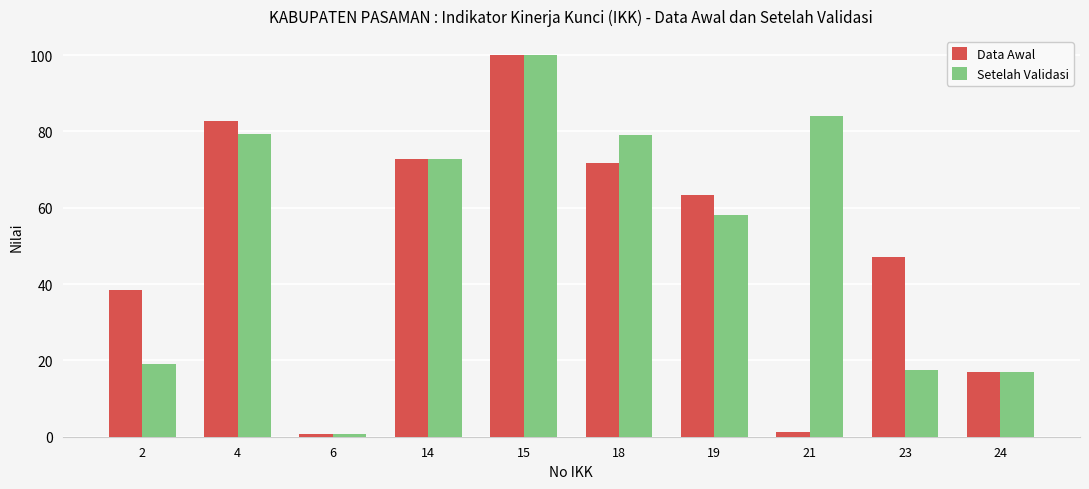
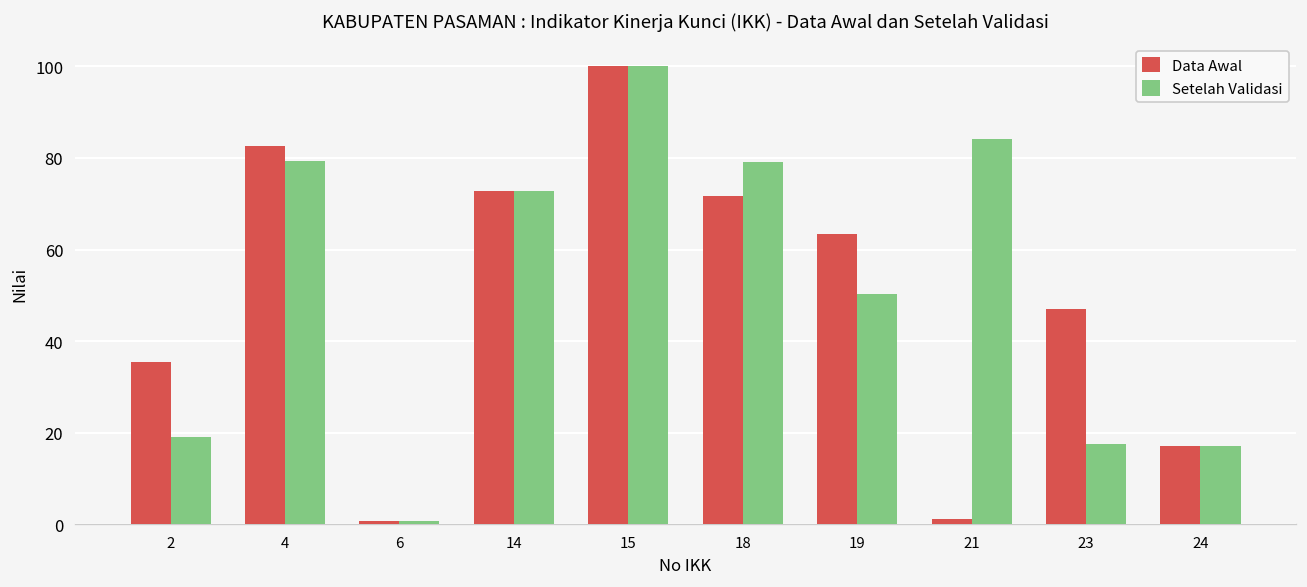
  {
    "Data Awal": {
-     "2": 38,
+     "2": 35,
      "4": 83,
      "6": 1,
      "14": 73,
      "15": 100,
      "18": 72,
      "19": 63,
      "21": 1,
      "23": 47,
      "24": 17
    },
    "Setelah Validasi": {
      "2": 19,
      "4": 79,
      "6": 1,
      "14": 73,
      "15": 100,
      "18": 79,
-     "19": 58,
+     "19": 50,
      "21": 84,
      "23": 18,
      "24": 17
    }
  }
